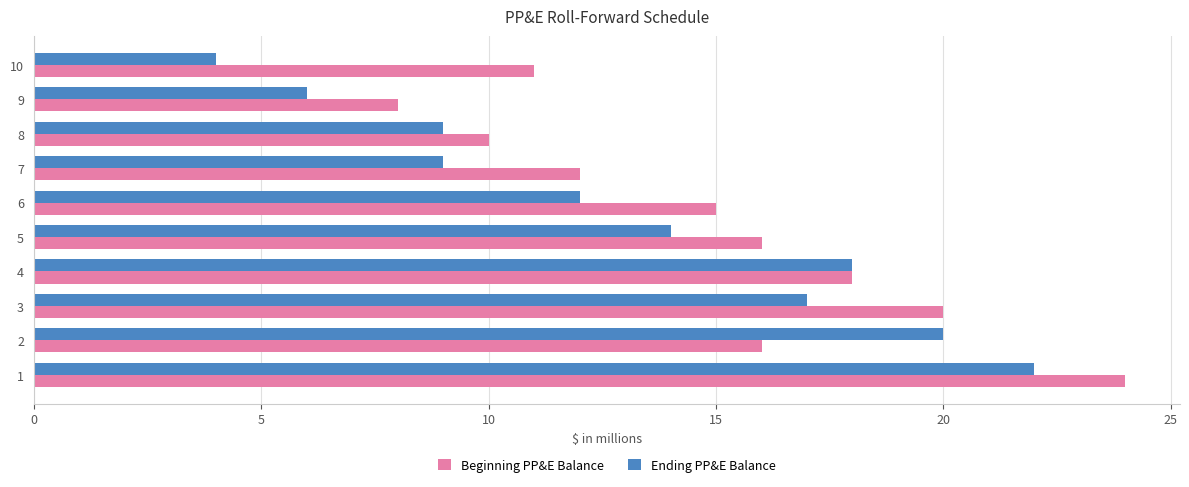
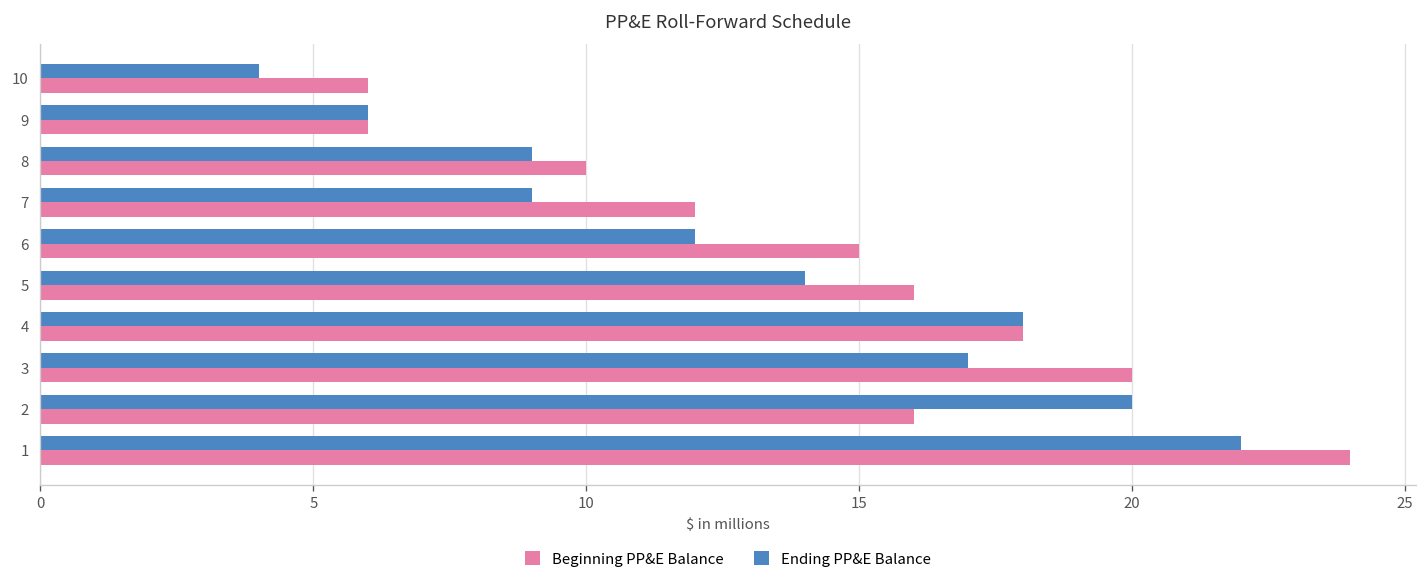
  {
    "Beginning PP&E Balance": {
-     "10": 11,
-     "9": 8,
+     "10": 6,
+     "9": 6,
      "8": 10,
      "7": 12,
      "6": 15,
      "5": 16,
      "4": 18,
      "3": 20,
      "2": 16,
      "1": 24
    },
    "Ending PP&E Balance": {
      "10": 4,
      "9": 6,
      "8": 9,
      "7": 9,
      "6": 12,
      "5": 14,
      "4": 18,
      "3": 17,
      "2": 20,
      "1": 22
    }
  }
